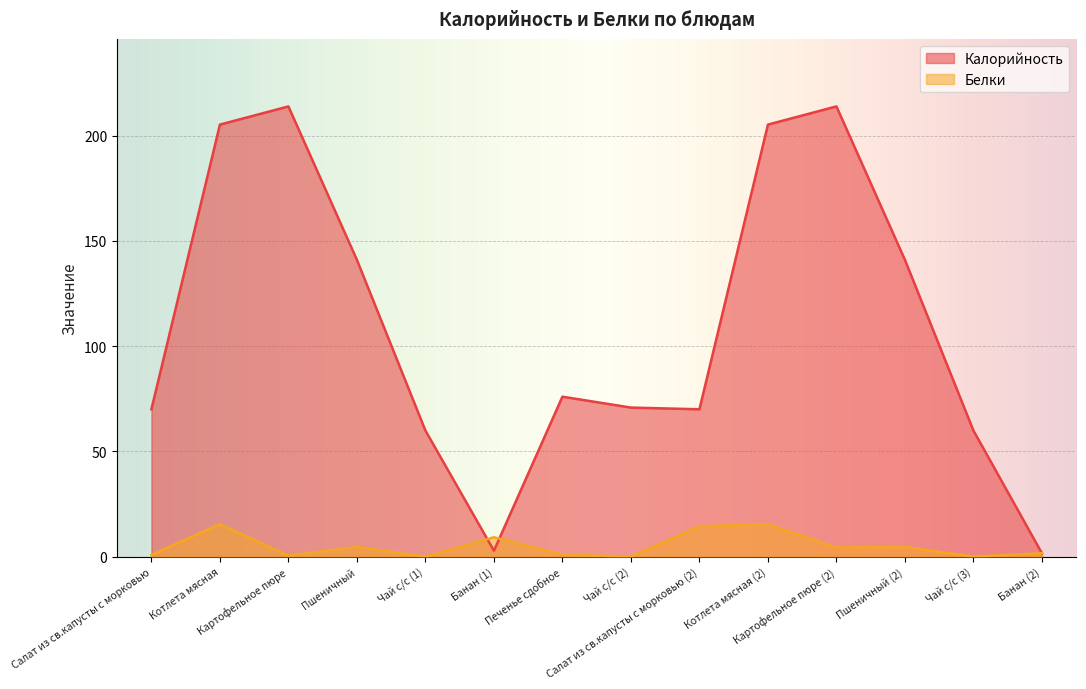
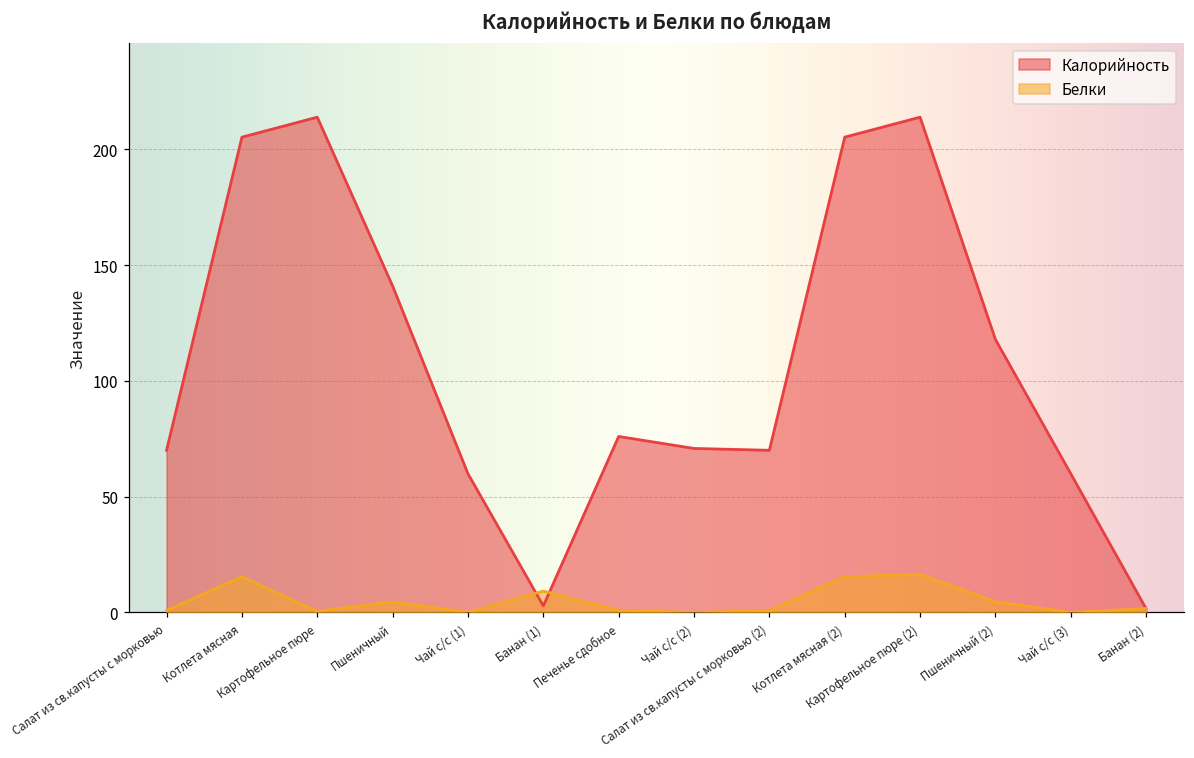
  {
    "Калорийность": {
      "Салат из св.капусты с морковью": 70,
      "Котлета мясная": 205,
      "Картофельное пюре": 214,
      "Пшеничный": 141,
      "Чай с/с (1)": 60,
      "Банан (1)": 3,
      "Печенье сдобное": 76,
      "Чай с/с (2)": 71,
      "Салат из св.капусты с морковью (2)": 70,
      "Котлета мясная (2)": 205,
      "Картофельное пюре (2)": 214,
-     "Пшеничный (2)": 141,
+     "Пшеничный (2)": 118,
      "Чай с/с (3)": 60
    },
    "Белки": {
      "Салат из св.капусты с морковью": 1,
      "Котлета мясная": 15,
      "Картофельное пюре": 0,
      "Пшеничный": 5,
      "Чай с/с (1)": 0,
      "Банан (1)": 9,
      "Печенье сдобное": 1,
      "Чай с/с (2)": 0,
-     "Салат из св.капусты с морковью (2)": 14,
+     "Салат из св.капусты с морковью (2)": 1,
      "Котлета мясная (2)": 15,
-     "Картофельное пюре (2)": 4,
+     "Картофельное пюре (2)": 16,
      "Пшеничный (2)": 5,
      "Чай с/с (3)": 0
    }
  }
